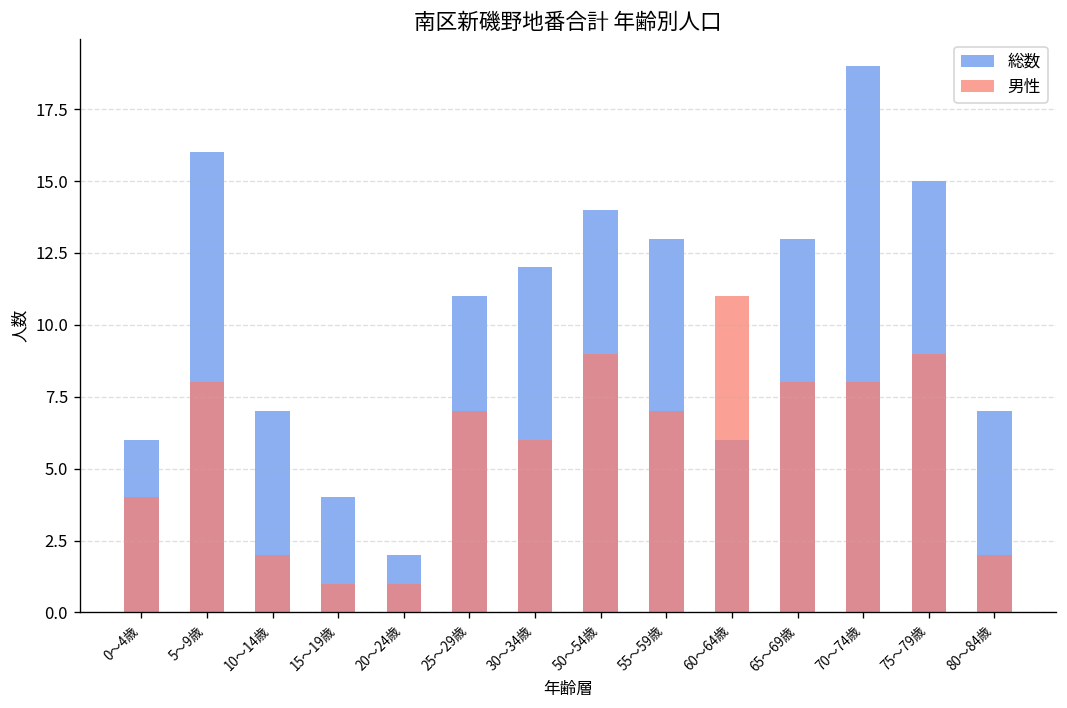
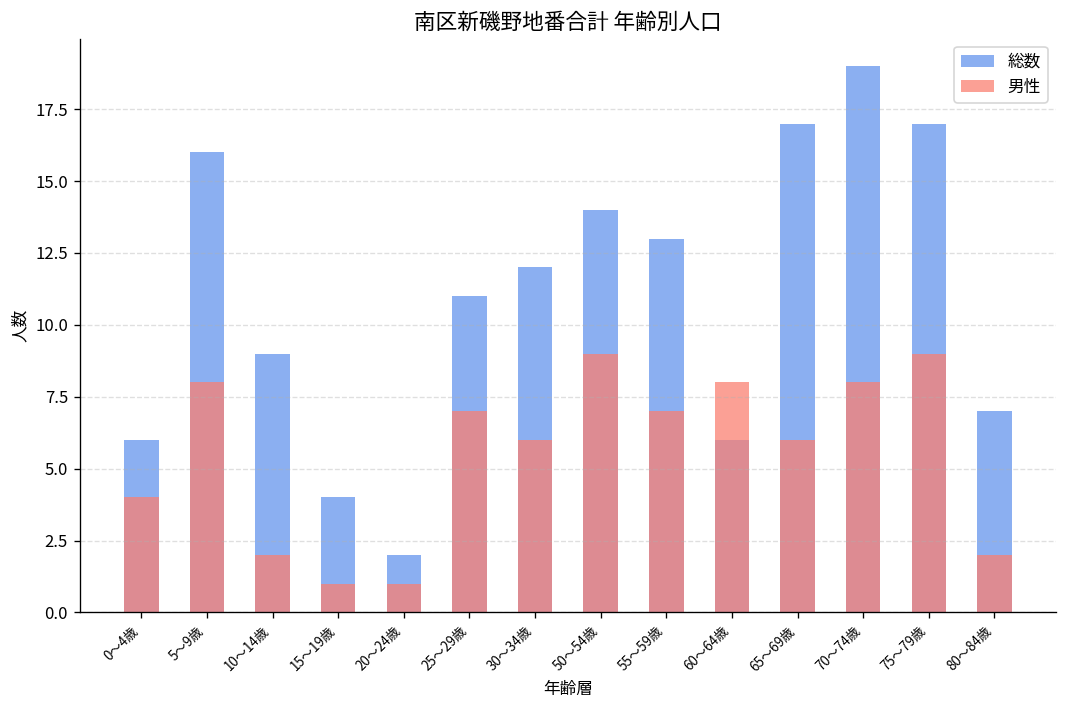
  {
    "総数": {
      "0～4歳": 6,
      "5～9歳": 16,
-     "10～14歳": 7,
+     "10～14歳": 9,
      "15～19歳": 4,
      "20～24歳": 2,
      "25～29歳": 11,
      "30～34歳": 12,
      "50～54歳": 14,
      "55～59歳": 13,
-     "65～69歳": 13,
+     "65～69歳": 17,
      "70～74歳": 19,
-     "75～79歳": 15,
+     "75～79歳": 17,
      "80～84歳": 7
    },
    "男性": {
-     "60～64歳": 11,
-     "65～69歳": 8
+     "60～64歳": 8,
+     "65～69歳": 6
    }
  }
